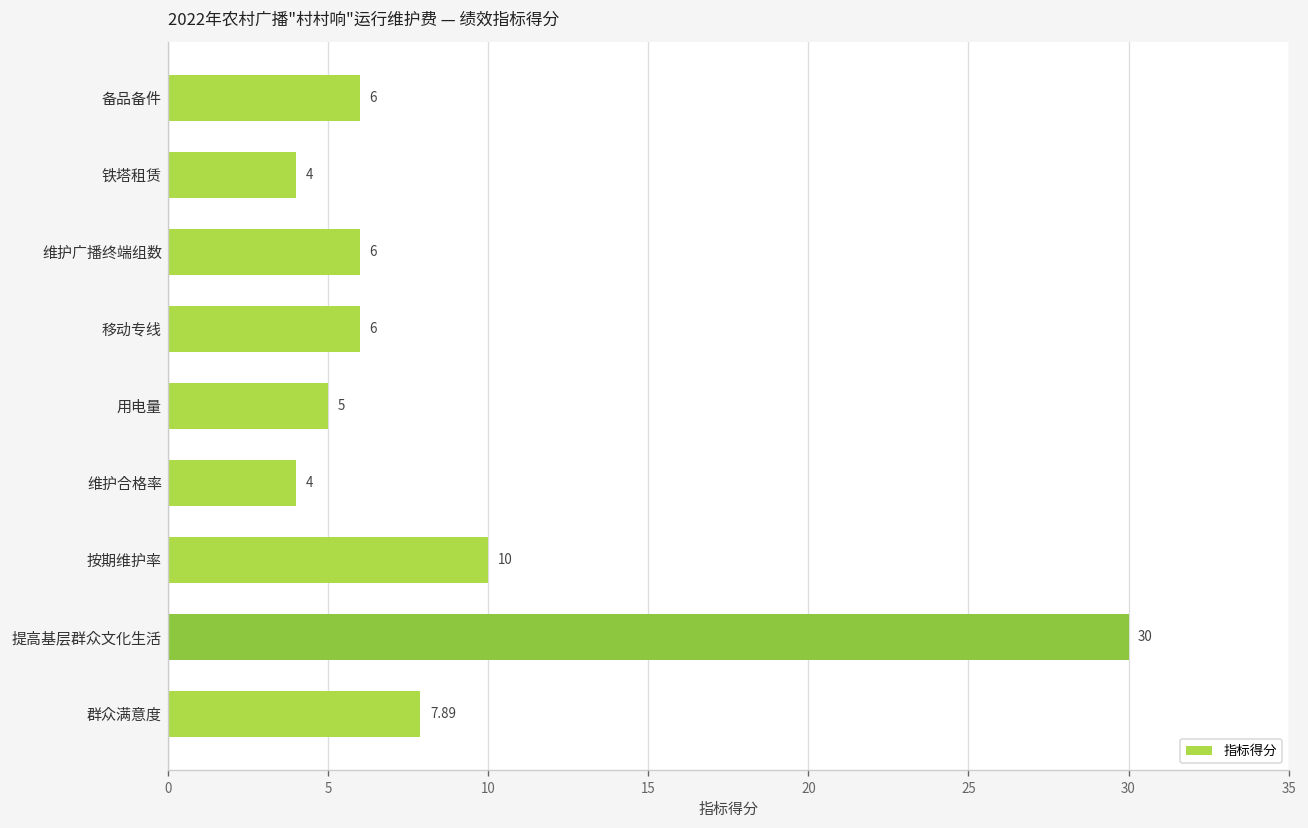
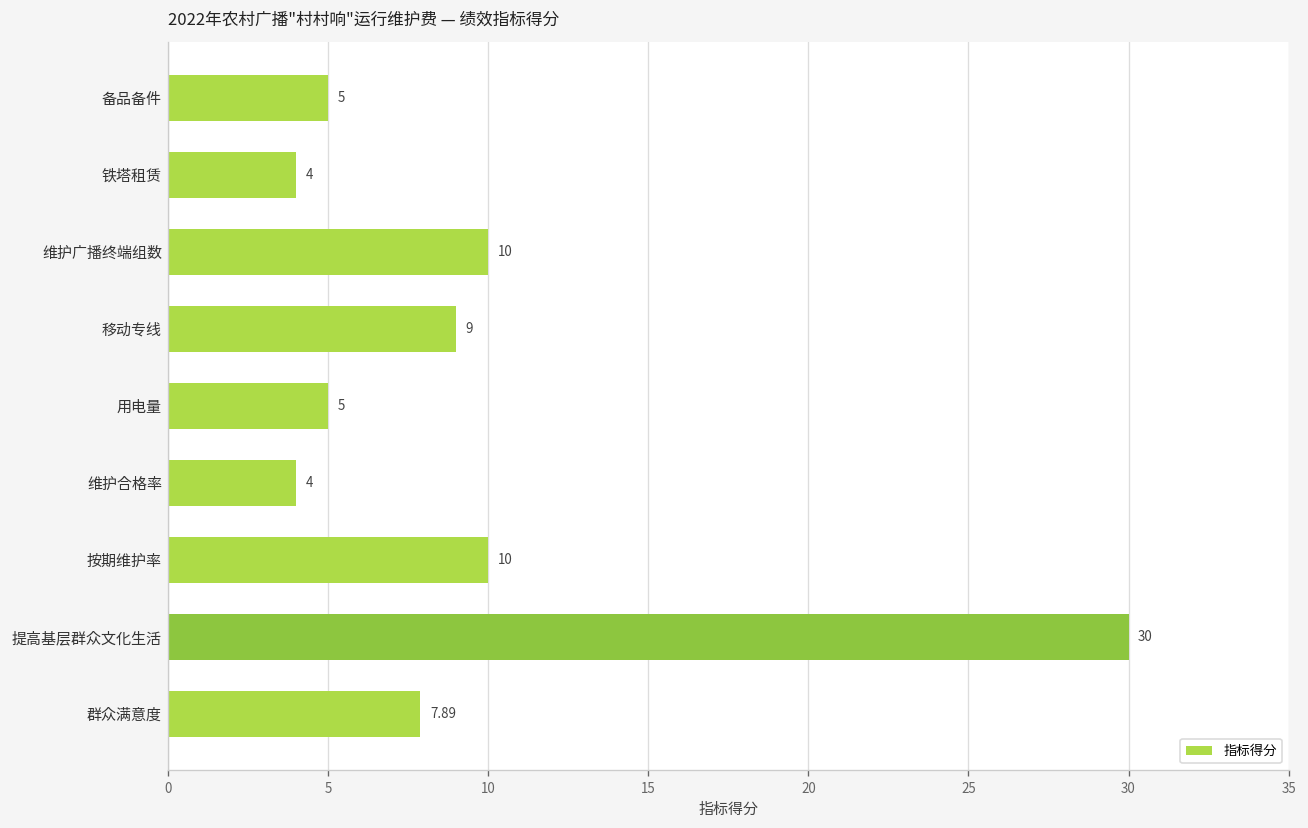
  {
-   "备品备件": 6,
+   "备品备件": 5,
    "铁塔租赁": 4,
-   "维护广播终端组数": 6,
-   "移动专线": 6,
+   "维护广播终端组数": 10,
+   "移动专线": 9,
    "用电量": 5,
    "维护合格率": 4,
    "按期维护率": 10,
    "提高基层群众文化生活": 30,
    "群众满意度": 7.89
  }
